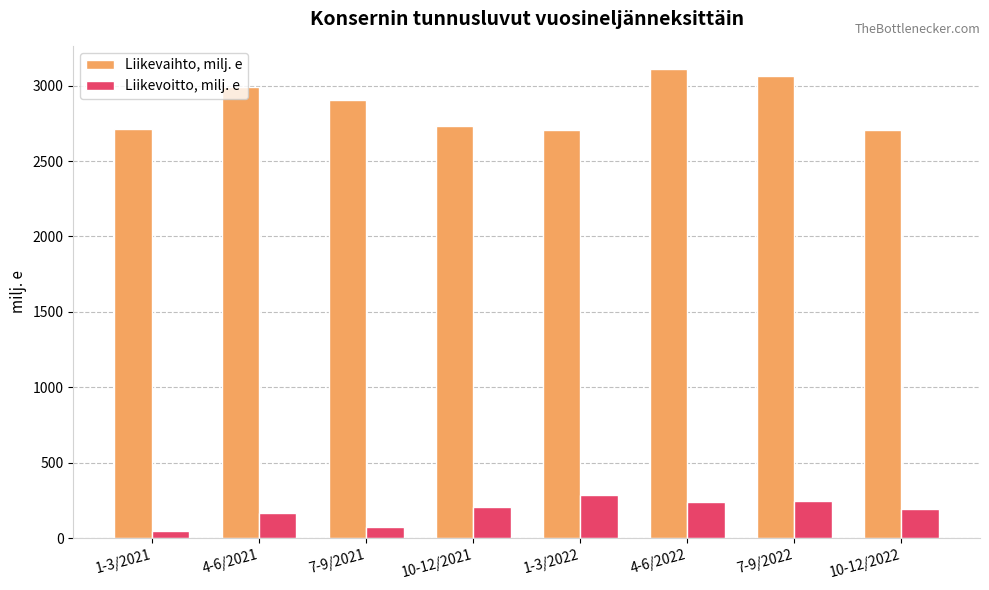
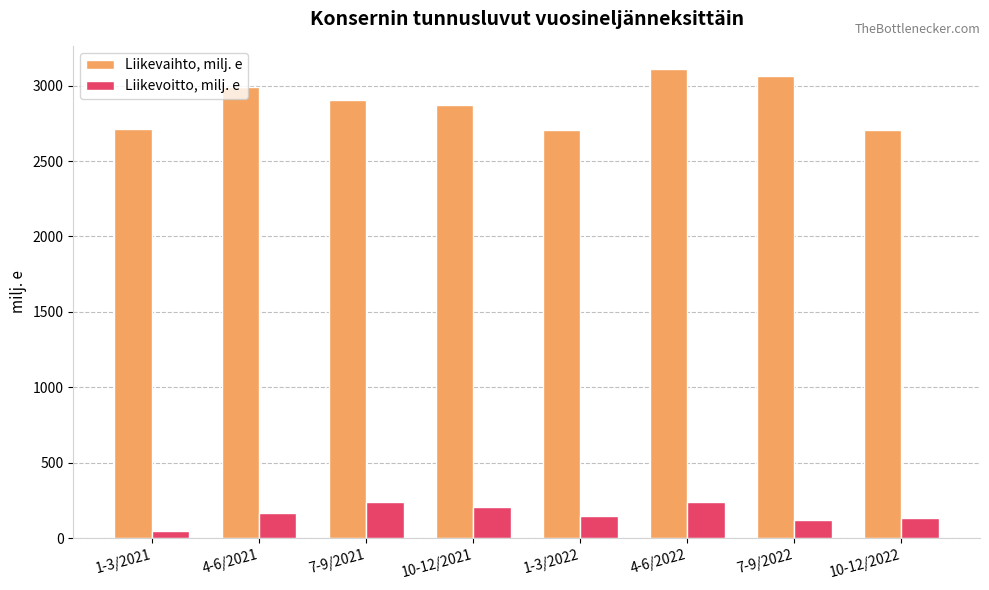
  {
    "Liikevaihto, milj. e": {
      "1-3/2021": 2710,
      "7-9/2021": 2900,
-     "10-12/2021": 2730,
+     "10-12/2021": 2870,
      "1-3/2022": 2710,
      "4-6/2022": 3110,
      "7-9/2022": 3070,
      "10-12/2022": 2710
    },
    "Liikevoitto, milj. e": {
      "1-3/2021": 50,
      "4-6/2021": 160,
-     "7-9/2021": 70,
+     "7-9/2021": 240,
      "10-12/2021": 200,
-     "1-3/2022": 280,
+     "1-3/2022": 140,
      "4-6/2022": 240,
-     "7-9/2022": 240,
-     "10-12/2022": 190
+     "7-9/2022": 120,
+     "10-12/2022": 130
    }
  }
